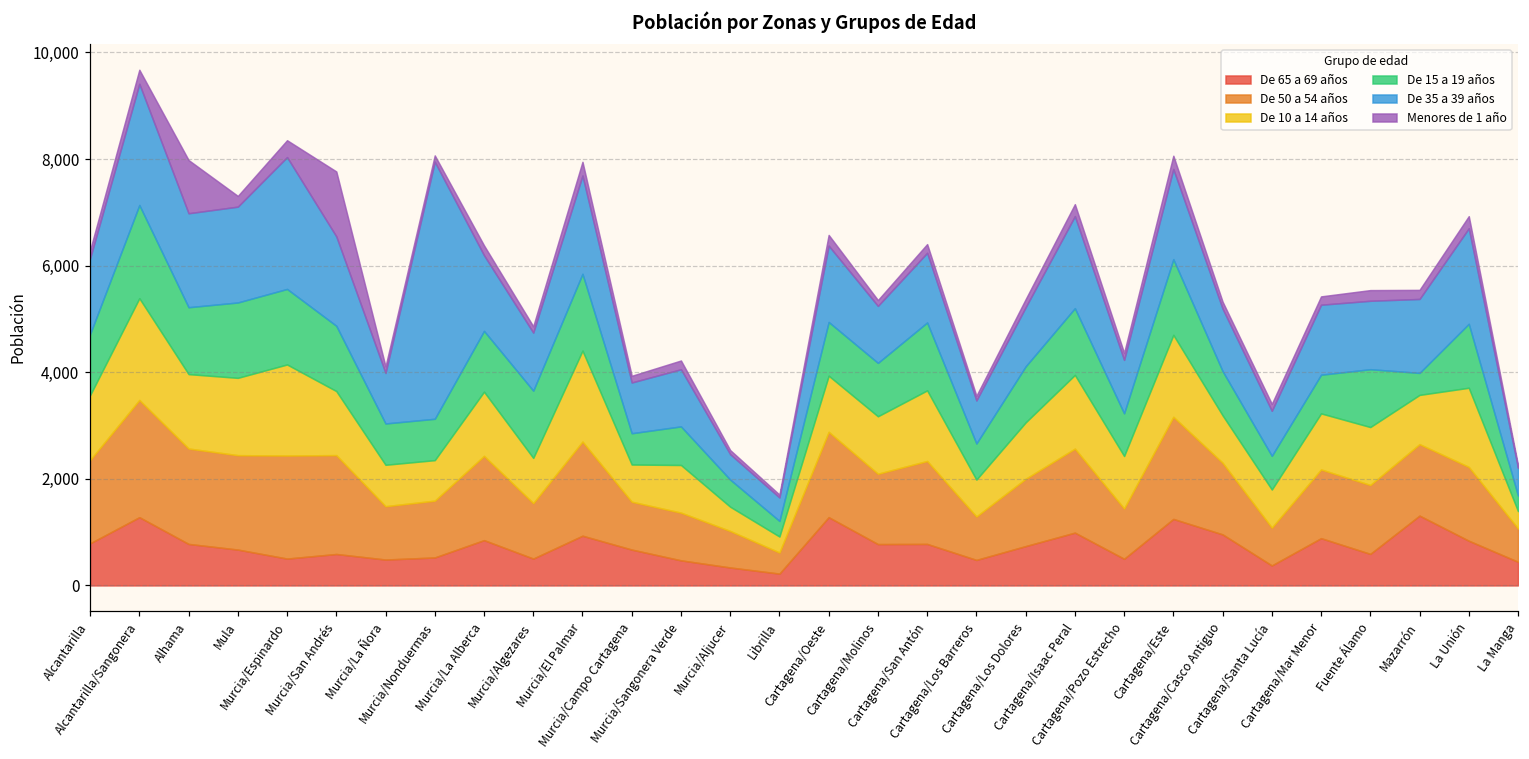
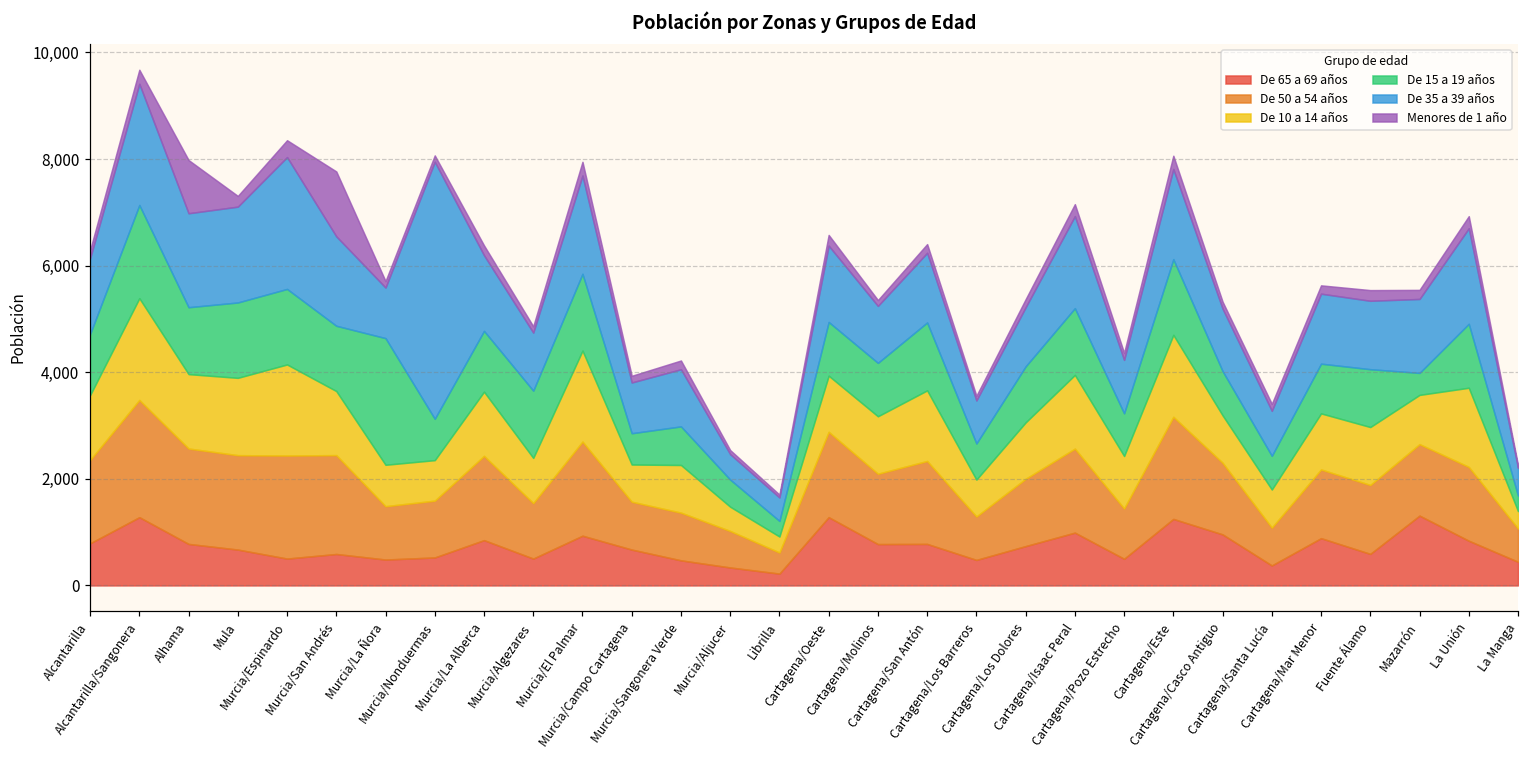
  {
    "De 10 a 14 años": {
      "Alcantarilla": "1,200",
      "Alcantarilla/Sangonera": "1,900",
      "Alhama": "1,400",
      "Mula": "1,500",
      "Murcia/Espinardo": "1,700",
      "Murcia/San Andrés": "1,200",
      "Murcia/La Ñora": "800",
      "Murcia/Nonduermas": "800",
      "Murcia/La Alberca": "1,200",
      "Murcia/Algezares": "800",
      "Murcia/El Palmar": "1,700",
      "Murcia/Campo Cartagena": "700",
      "Murcia/Sangonera Verde": "900",
      "Murcia/Aljucer": "500",
      "Librilla": "300",
      "Cartagena/Oeste": "1,100",
      "Cartagena/Molinos": "1,100",
      "Cartagena/San Antón": "1,300",
      "Cartagena/Los Barreros": "700",
      "Cartagena/Los Dolores": "1,100",
      "Cartagena/Isaac Peral": "1,400",
      "Cartagena/Pozo Estrecho": "1,000",
      "Cartagena/Este": "1,500",
      "Cartagena/Casco Antiguo": "900",
      "Cartagena/Santa Lucía": "700",
      "Cartagena/Mar Menor": "1,100",
      "Fuente Álamo": "1,100",
      "Mazarrón": "900",
      "La Unión": "1,500",
      "La Manga": "300"
    },
    "De 15 a 19 años": {
      "Alcantarilla": "1,100",
      "Alcantarilla/Sangonera": "1,700",
      "Alhama": "1,300",
      "Mula": "1,400",
      "Murcia/Espinardo": "1,400",
      "Murcia/San Andrés": "1,200",
-     "Murcia/La Ñora": "800",
+     "Murcia/La Ñora": "2,400",
      "Murcia/Nonduermas": "800",
      "Murcia/La Alberca": "1,100",
      "Murcia/Algezares": "1,300",
      "Murcia/El Palmar": "1,400",
      "Murcia/Campo Cartagena": "600",
      "Murcia/Sangonera Verde": "700",
      "Murcia/Aljucer": "500",
      "Librilla": "300",
      "Cartagena/Oeste": "1,000",
      "Cartagena/Molinos": "1,000",
      "Cartagena/San Antón": "1,300",
      "Cartagena/Los Barreros": "700",
      "Cartagena/Los Dolores": "1,100",
      "Cartagena/Isaac Peral": "1,300",
      "Cartagena/Pozo Estrecho": "800",
      "Cartagena/Este": "1,400",
      "Cartagena/Casco Antiguo": "800",
      "Cartagena/Santa Lucía": "600",
-     "Cartagena/Mar Menor": "700",
+     "Cartagena/Mar Menor": "900",
      "Fuente Álamo": "1,100",
      "Mazarrón": "400",
      "La Unión": "1,200",
      "La Manga": "300"
    },
    "De 35 a 39 años": {
      "Alcantarilla": "1,400",
      "Alcantarilla/Sangonera": "2,300",
      "Alhama": "1,800",
      "Mula": "1,800",
      "Murcia/Espinardo": "2,500",
      "Murcia/San Andrés": "1,700",
      "Murcia/La Ñora": "900",
      "Murcia/Nonduermas": "4,800",
      "Murcia/La Alberca": "1,400",
      "Murcia/Algezares": "1,100",
      "Murcia/El Palmar": "1,800",
      "Murcia/Campo Cartagena": "1,000",
      "Murcia/Sangonera Verde": "1,100",
      "Murcia/Aljucer": "500",
      "Cartagena/Oeste": "1,400",
      "Cartagena/Molinos": "1,100",
      "Cartagena/San Antón": "1,300",
      "Cartagena/Los Barreros": "800",
      "Cartagena/Los Dolores": "1,100",
      "Cartagena/Isaac Peral": "1,700",
      "Cartagena/Pozo Estrecho": "1,000",
      "Cartagena/Este": "1,700",
      "Cartagena/Casco Antiguo": "1,200",
      "Cartagena/Santa Lucía": "800",
      "Cartagena/Mar Menor": "1,300",
      "Fuente Álamo": "1,300",
      "Mazarrón": "1,400",
      "La Unión": "1,800"
    },
    "Menores de 1 año": {
      "Alcantarilla": "200",
      "Alcantarilla/Sangonera": "300",
      "Alhama": "1,000",
      "Mula": "200",
      "Murcia/Espinardo": "300",
      "Murcia/San Andrés": "1,200",
      "Murcia/La Ñora": "100",
      "Murcia/Nonduermas": "100",
      "Murcia/La Alberca": "200",
      "Murcia/Algezares": "100",
      "Murcia/El Palmar": "300",
      "Murcia/Campo Cartagena": "100",
      "Murcia/Sangonera Verde": "200",
      "Murcia/Aljucer": "100",
      "Cartagena/Oeste": "200",
      "Cartagena/Molinos": "100",
      "Cartagena/San Antón": "200",
      "Cartagena/Los Barreros": "100",
      "Cartagena/Los Dolores": "200",
      "Cartagena/Isaac Peral": "200",
      "Cartagena/Pozo Estrecho": "100",
      "Cartagena/Este": "200",
      "Cartagena/Casco Antiguo": "100",
      "Cartagena/Santa Lucía": "100",
      "Cartagena/Mar Menor": "200",
      "Fuente Álamo": "200",
      "Mazarrón": "200",
      "La Unión": "200"
    }
  }
